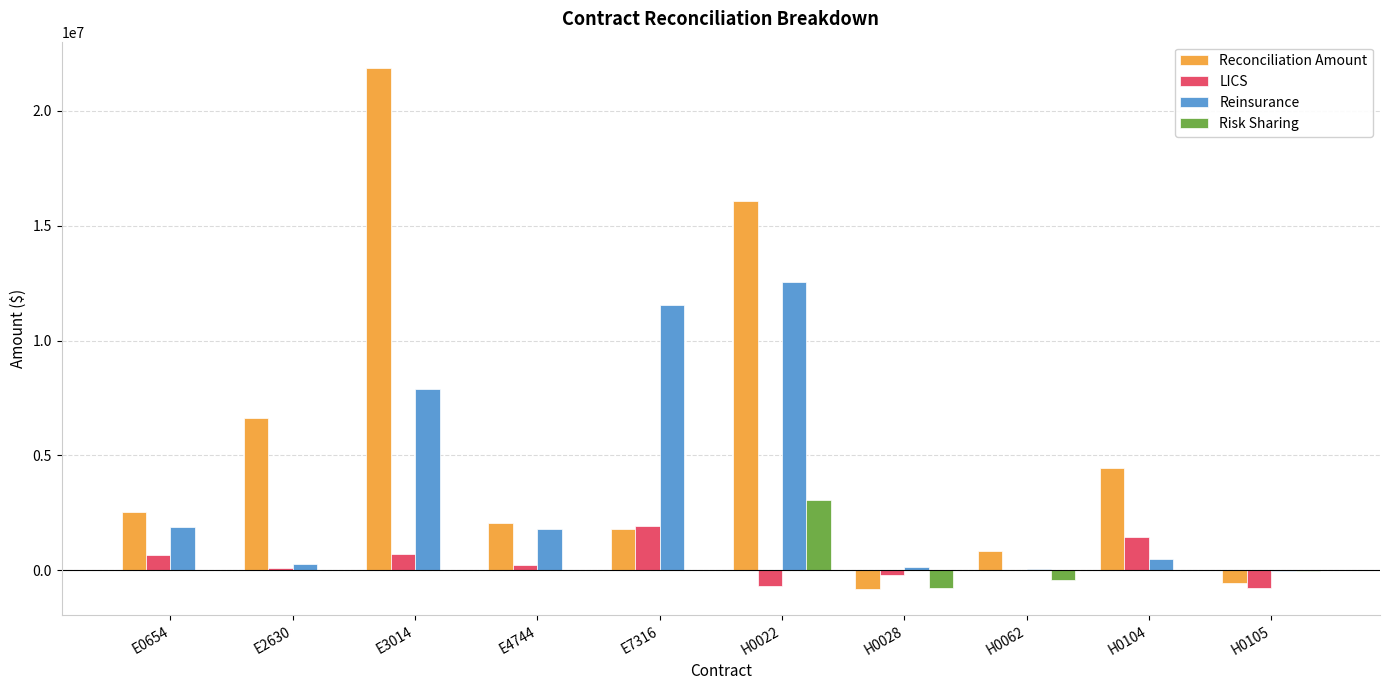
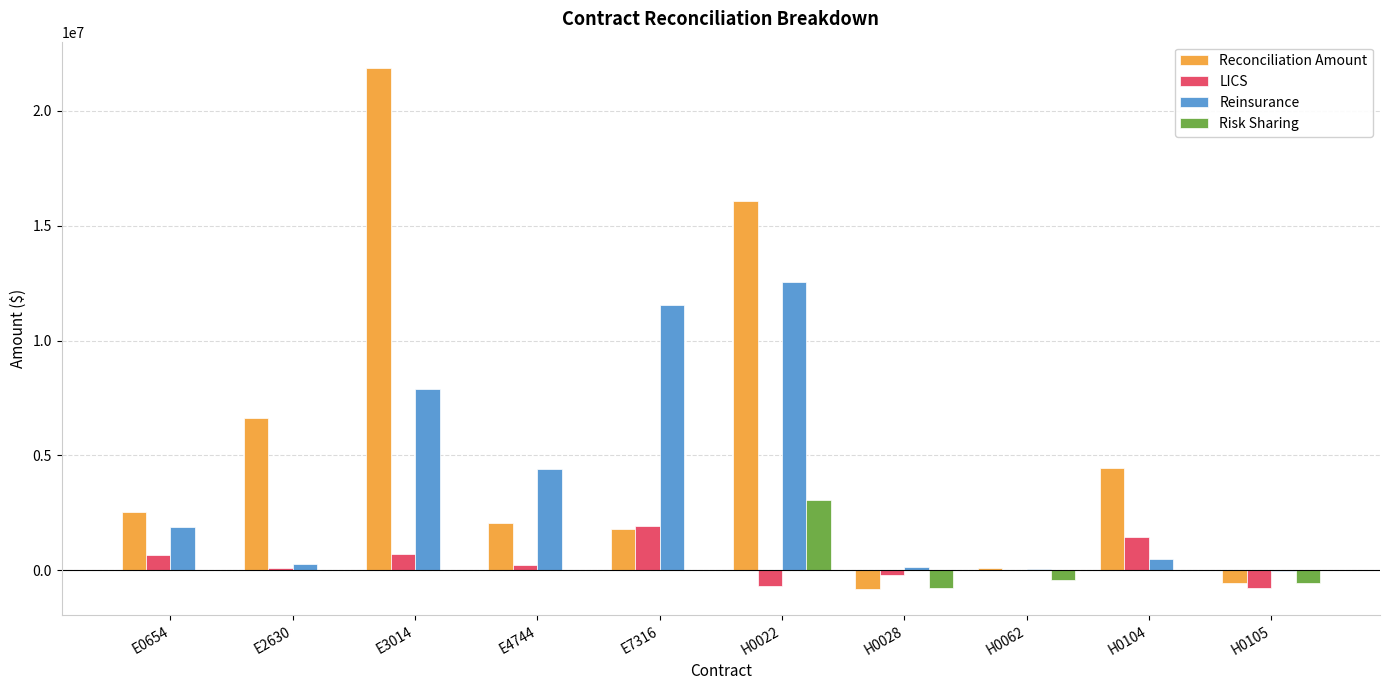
  {
    "Reconciliation Amount": {
      "E0654": 2600000,
      "E2630": 6600000,
      "E3014": 21900000,
      "E4744": 2000000,
      "E7316": 1800000,
      "H0022": 16100000,
      "H0028": -800000,
-     "H0062": 900000,
+     "H0062": 100000,
      "H0104": 4500000,
      "H0105": -500000
    },
    "LICS": {
      "E0654": 700000,
      "E2630": 100000,
      "E3014": 700000,
      "E4744": 200000,
      "E7316": 1900000,
      "H0022": -700000,
      "H0028": -200000,
      "H0104": 1500000,
      "H0105": -700000
    },
    "Reinsurance": {
      "E0654": 1900000,
      "E2630": 300000,
      "E3014": 7900000,
-     "E4744": 1800000,
+     "E4744": 4400000,
      "E7316": 11600000,
      "H0022": 12600000,
      "H0028": 200000,
      "H0104": 500000
    },
    "Risk Sharing": {
      "E0654": 0,
      "E2630": 0,
      "E3014": 0,
      "E4744": 0,
      "E7316": 0,
      "H0022": 3100000,
      "H0028": -800000,
      "H0062": -400000,
      "H0104": 0,
-     "H0105": 0
+     "H0105": -500000
    }
  }
